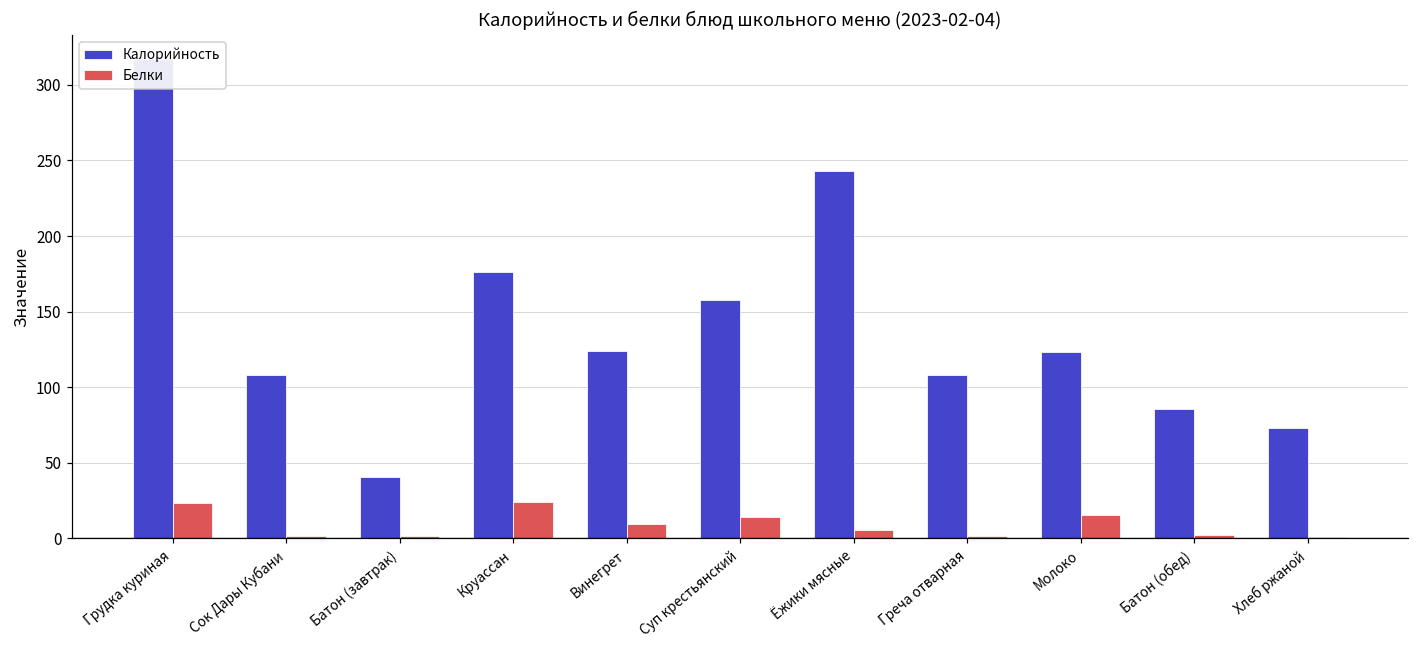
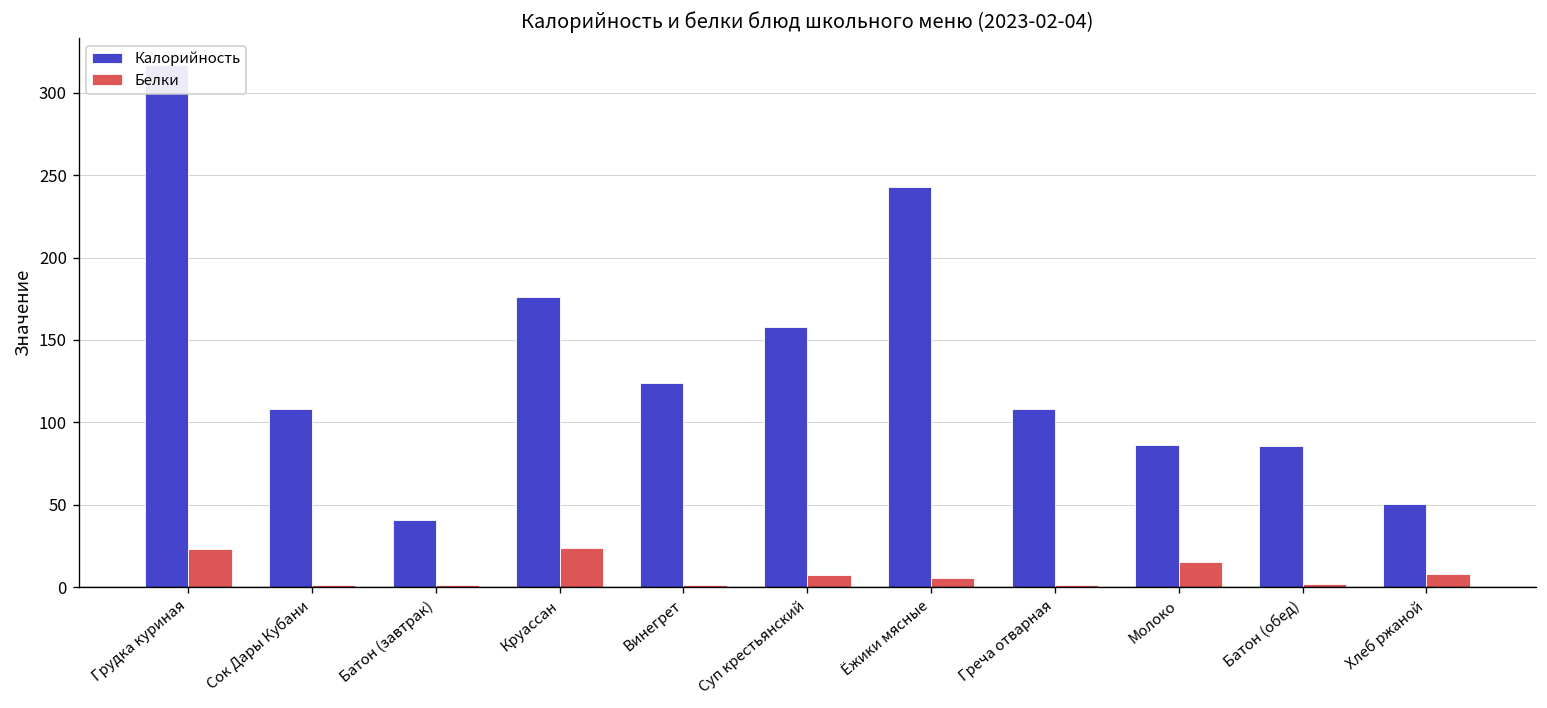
  {
    "Калорийность": {
      "Сок Дары Кубани": 108,
      "Батон (завтрак)": 41,
      "Круассан": 176,
      "Винегрет": 124,
      "Суп крестьянский": 158,
      "Ёжики мясные": 243,
      "Греча отварная": 108,
-     "Молоко": 123,
+     "Молоко": 86,
      "Батон (обед)": 85,
-     "Хлеб ржаной": 73
+     "Хлеб ржаной": 51
    },
    "Белки": {
      "Грудка куриная": 24,
      "Круассан": 24,
-     "Винегрет": 10,
-     "Суп крестьянский": 14,
+     "Винегрет": 1,
+     "Суп крестьянский": 8,
      "Ёжики мясные": 6,
      "Молоко": 15,
      "Батон (обед)": 2,
-     "Хлеб ржаной": 1
+     "Хлеб ржаной": 8
    }
  }
